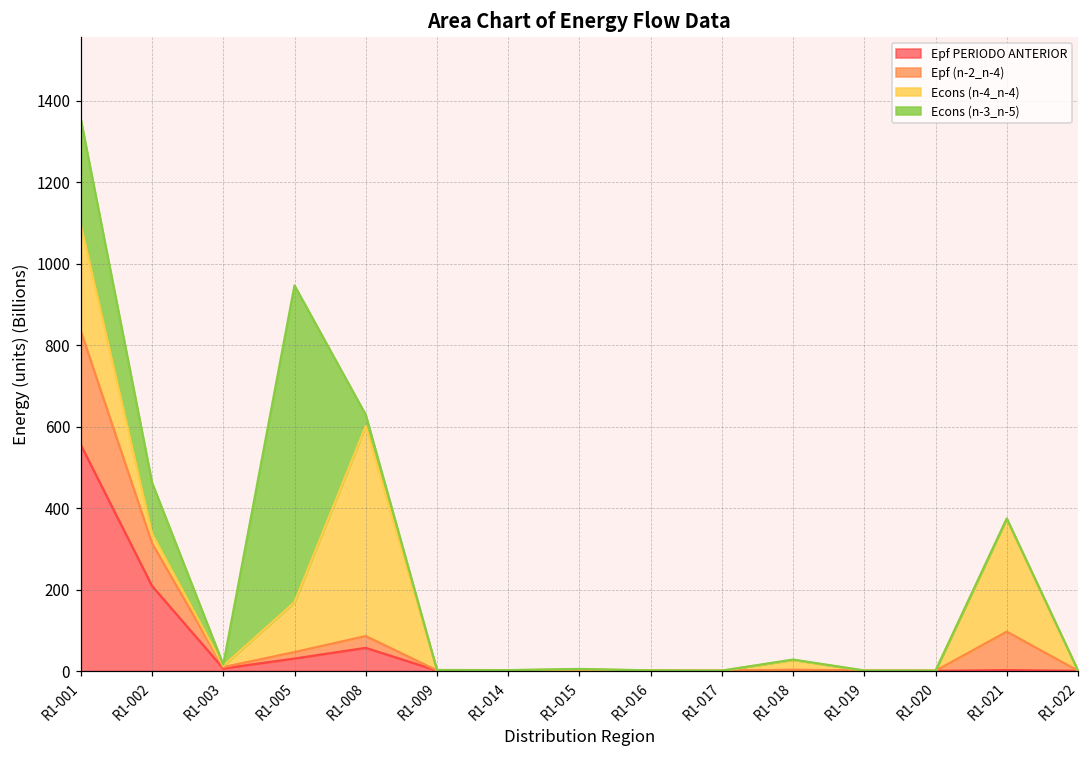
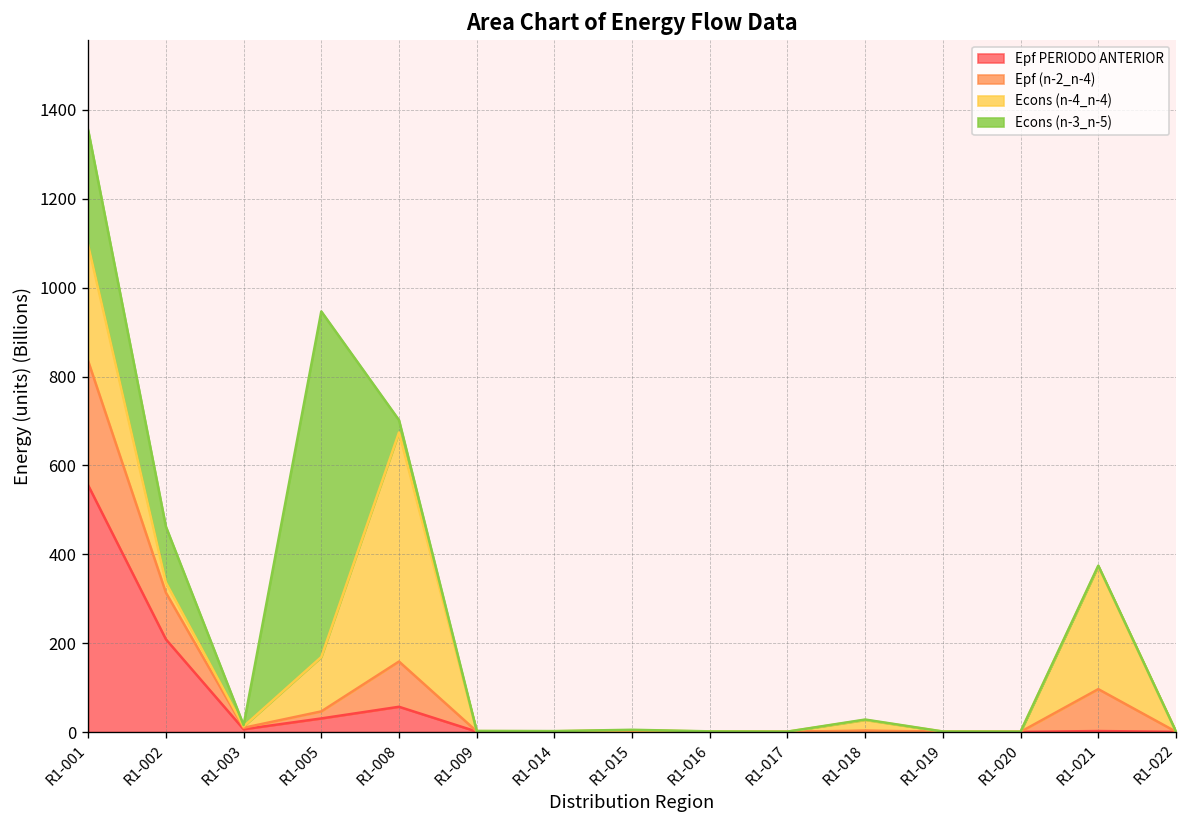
  {
    "Epf PERIODO ANTERIOR": {
      "R1-001": 560,
      "R1-002": 210,
      "R1-005": 30,
      "R1-008": 60,
      "R1-021": 0
    },
    "Epf (n-2_n-4)": {
      "R1-001": 280,
      "R1-002": 100,
      "R1-005": 20,
-     "R1-008": 30,
+     "R1-008": 100,
      "R1-021": 90
    },
    "Econs (n-4_n-4)": {
      "R1-001": 260,
      "R1-002": 20,
      "R1-005": 120,
      "R1-008": 520
    },
    "Econs (n-3_n-5)": {
      "R1-001": 260,
      "R1-002": 130,
      "R1-005": 780,
      "R1-008": 30
    }
  }
